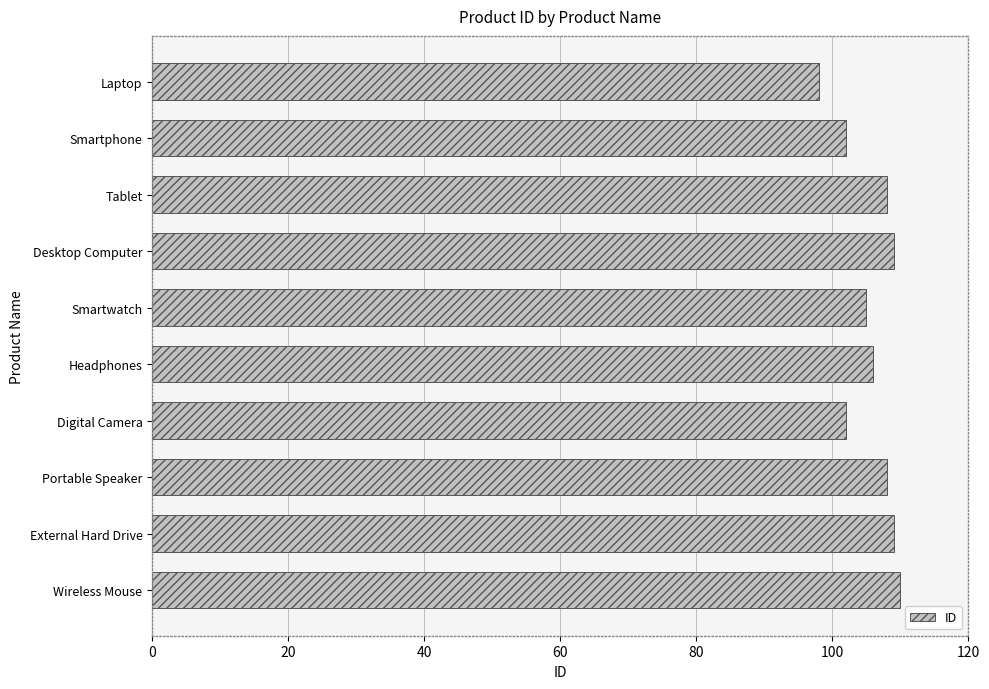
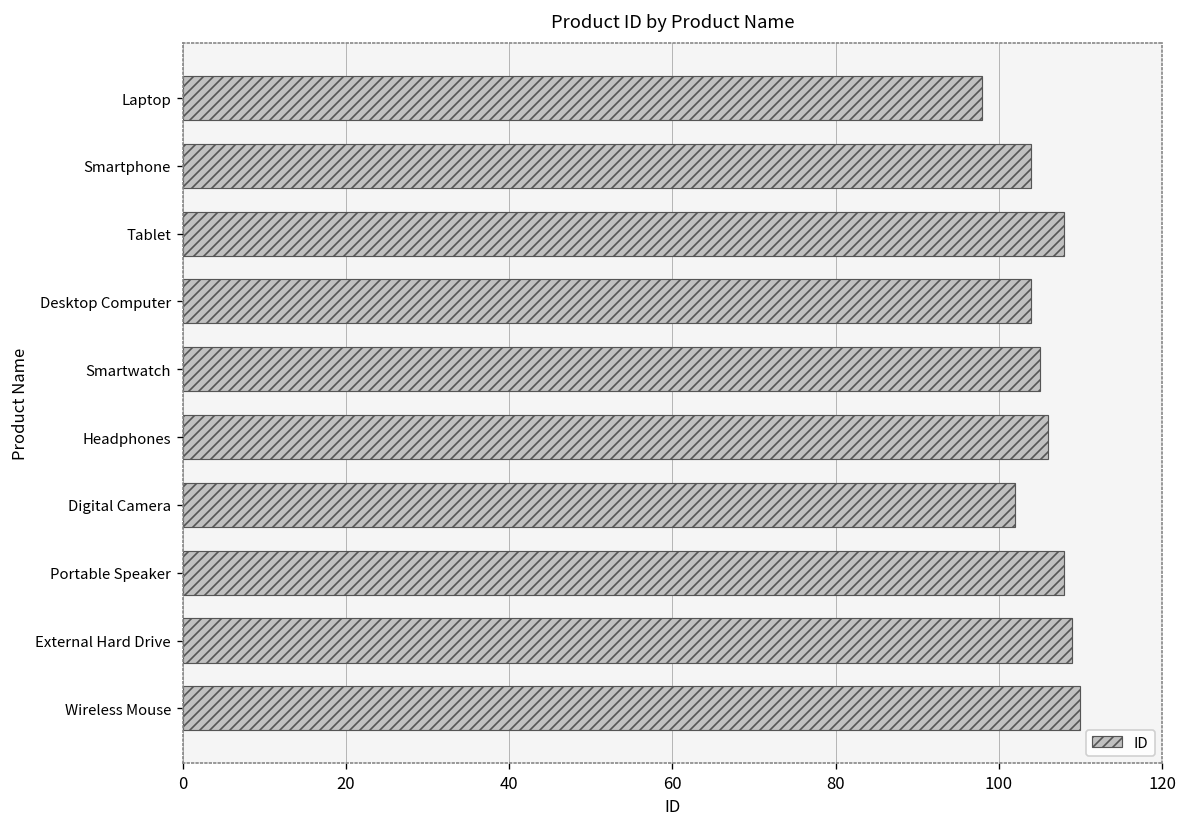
  {
    "Laptop": 98,
-   "Smartphone": 102,
+   "Smartphone": 104,
    "Tablet": 108,
-   "Desktop Computer": 109,
+   "Desktop Computer": 104,
    "Smartwatch": 105,
    "Headphones": 106,
    "Digital Camera": 102,
    "Portable Speaker": 108,
    "External Hard Drive": 109,
    "Wireless Mouse": 110
  }
